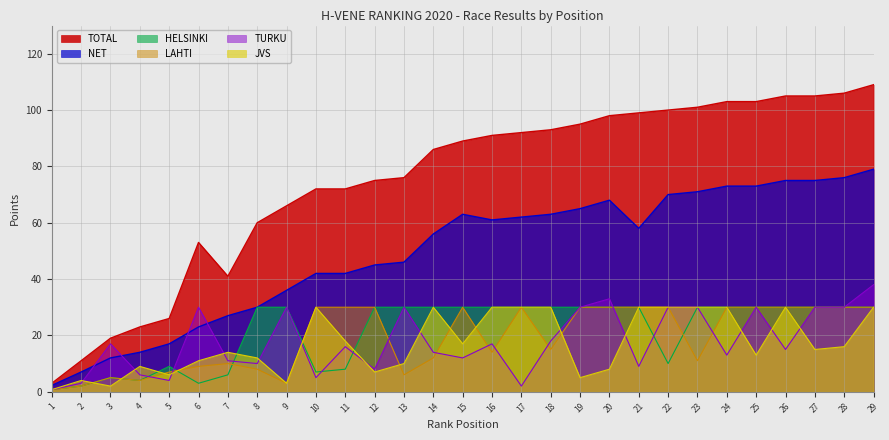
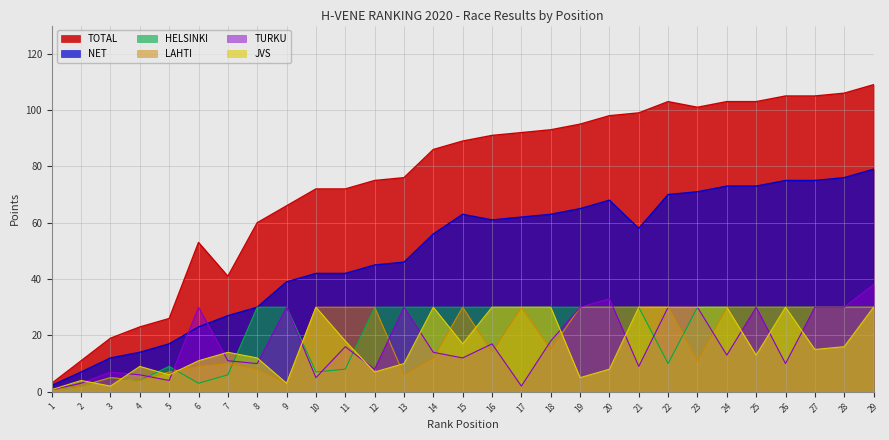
  {
    "TOTAL": {
      "2": 11,
      "3": 19,
      "4": 23,
      "5": 26,
      "6": 53,
      "7": 41,
      "8": 60,
      "9": 66,
      "10": 72,
      "11": 72,
      "12": 75,
      "13": 76,
      "14": 86,
      "15": 89,
      "16": 91,
      "17": 92,
      "18": 93,
      "19": 95,
      "20": 98,
      "21": 99,
-     "22": 100,
+     "22": 103,
      "23": 101,
      "24": 103,
      "25": 103,
      "26": 105,
      "27": 105,
      "28": 106,
      "29": 109
    },
    "NET": {
      "2": 7,
      "3": 12,
      "4": 14,
      "5": 17,
      "6": 23,
      "7": 27,
-     "9": 36,
+     "9": 39,
      "10": 42,
      "11": 42,
      "12": 45,
      "13": 46,
      "14": 56,
      "15": 63,
      "16": 61,
      "17": 62,
      "18": 63,
      "19": 65,
      "20": 68,
      "21": 58,
      "22": 70,
      "23": 71,
      "24": 73,
      "25": 73,
      "26": 75,
      "27": 75,
      "28": 76,
      "29": 79
    },
    "HELSINKI": {
      "5": 9,
      "6": 3,
      "7": 6,
      "10": 7,
      "11": 8,
      "22": 10
    },
    "TURKU": {
      "2": 3,
-     "3": 17,
+     "3": 7,
      "4": 6,
      "5": 4,
      "6": 30,
      "7": 11,
      "8": 10,
      "10": 5,
      "11": 16,
      "12": 8,
      "14": 14,
      "15": 12,
      "16": 17,
      "17": 2,
      "18": 18,
      "20": 33,
      "21": 9,
      "24": 13,
-     "26": 15,
+     "26": 10,
      "29": 38
    }
  }
